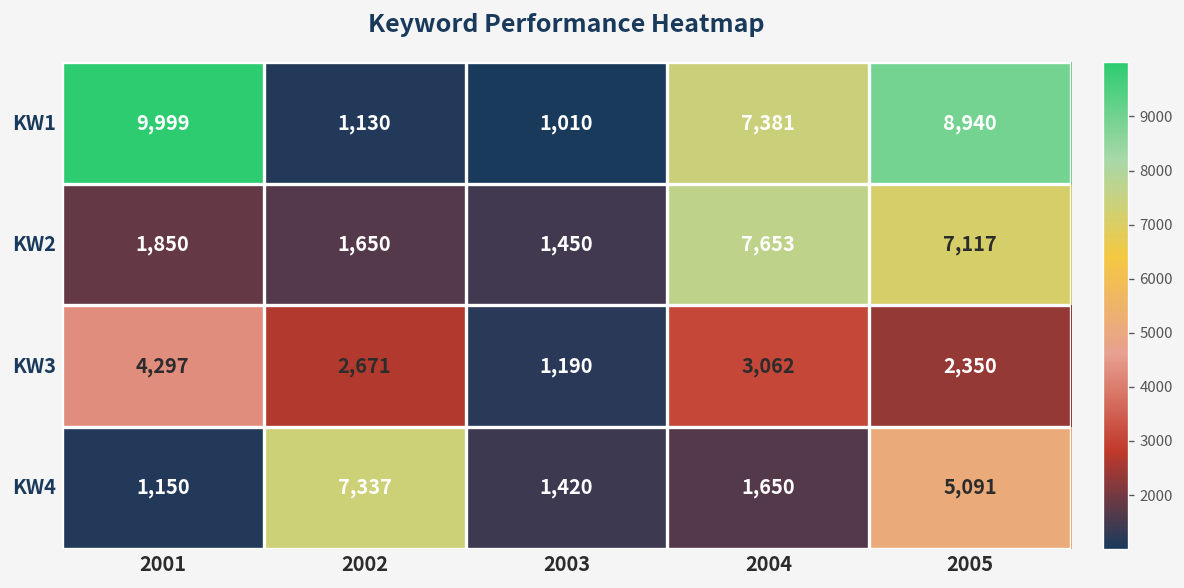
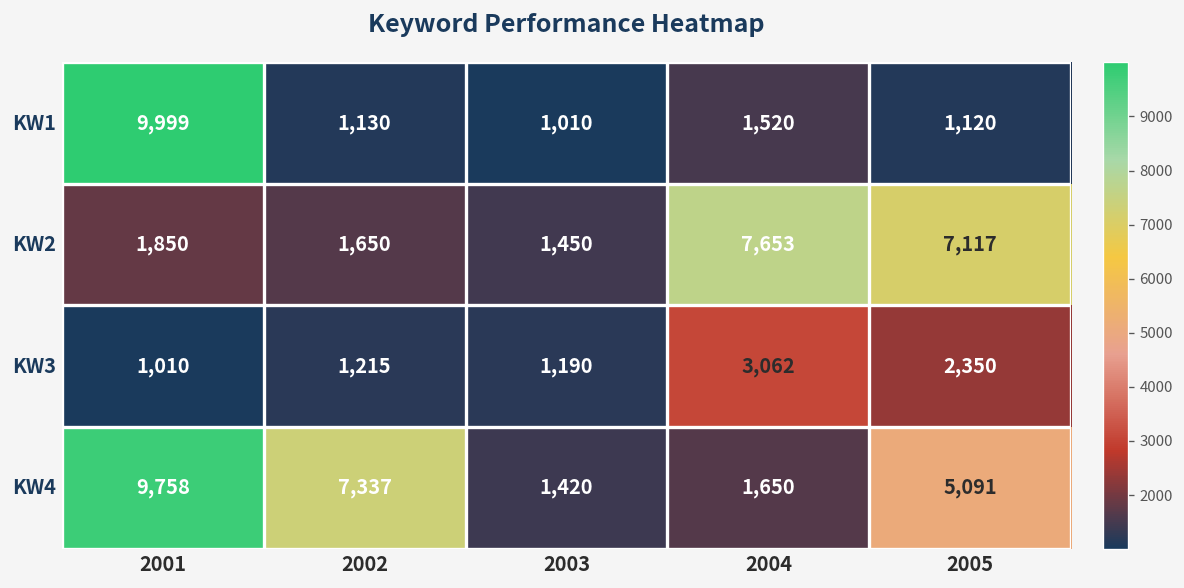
  {
    "KW1": {
      "2001": "9,999",
      "2002": "1,130",
      "2003": "1,010",
-     "2004": "7,381",
-     "2005": "8,940"
+     "2004": "1,520",
+     "2005": "1,120"
    },
    "KW2": {
      "2001": "1,850",
      "2002": "1,650",
      "2003": "1,450",
      "2004": "7,653",
      "2005": "7,117"
    },
    "KW3": {
-     "2001": "4,297",
-     "2002": "2,671",
+     "2001": "1,010",
+     "2002": "1,215",
      "2003": "1,190",
      "2004": "3,062",
      "2005": "2,350"
    },
    "KW4": {
-     "2001": "1,150",
+     "2001": "9,758",
      "2002": "7,337",
      "2003": "1,420",
      "2004": "1,650",
      "2005": "5,091"
    }
  }
